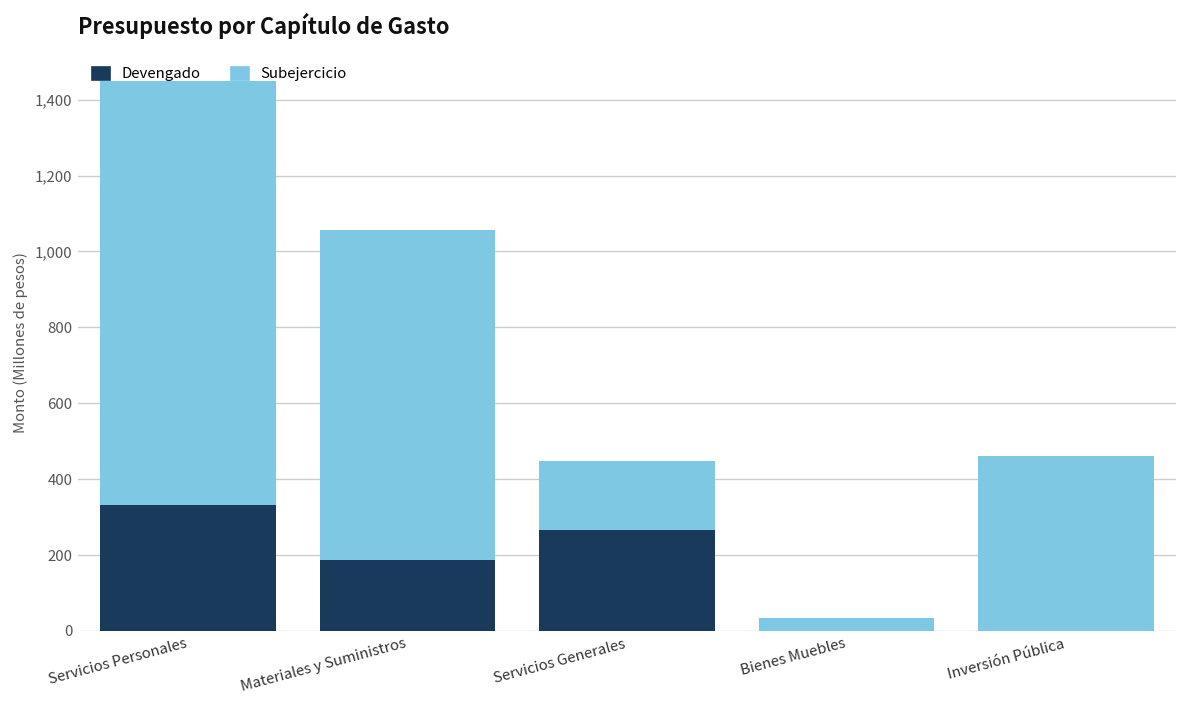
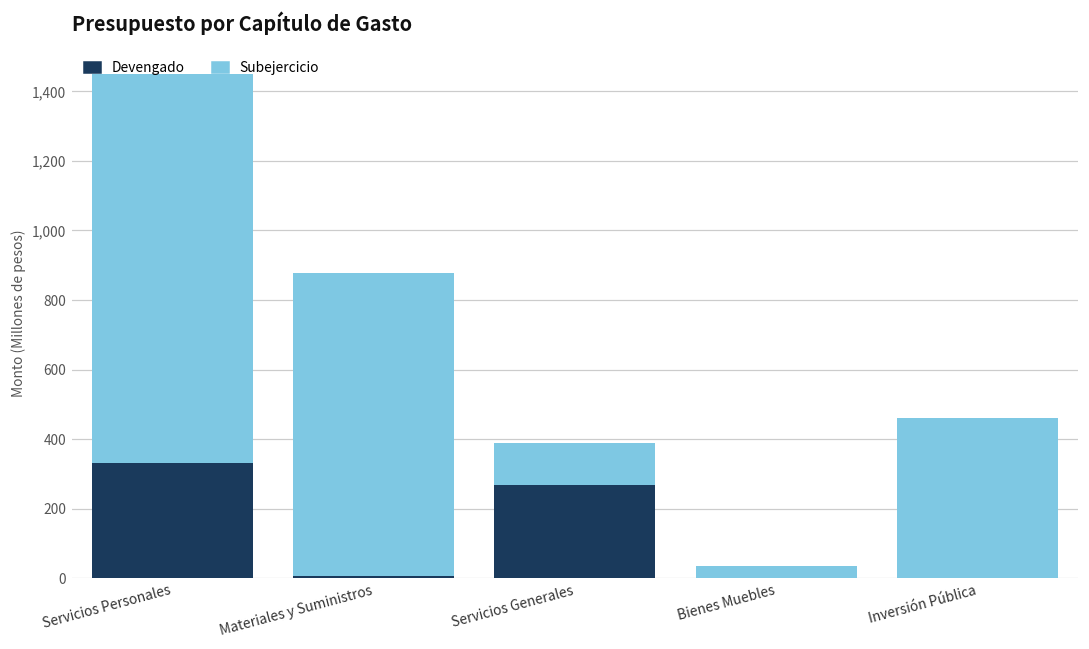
  {
    "Devengado": {
      "Servicios Personales": "330",
-     "Materiales y Suministros": "190",
+     "Materiales y Suministros": "10",
      "Servicios Generales": "270"
    },
    "Subejercicio": {
      "Servicios Personales": "1,120",
      "Materiales y Suministros": "870",
-     "Servicios Generales": "180",
+     "Servicios Generales": "120",
      "Bienes Muebles": "30",
      "Inversión Pública": "460"
    }
  }
